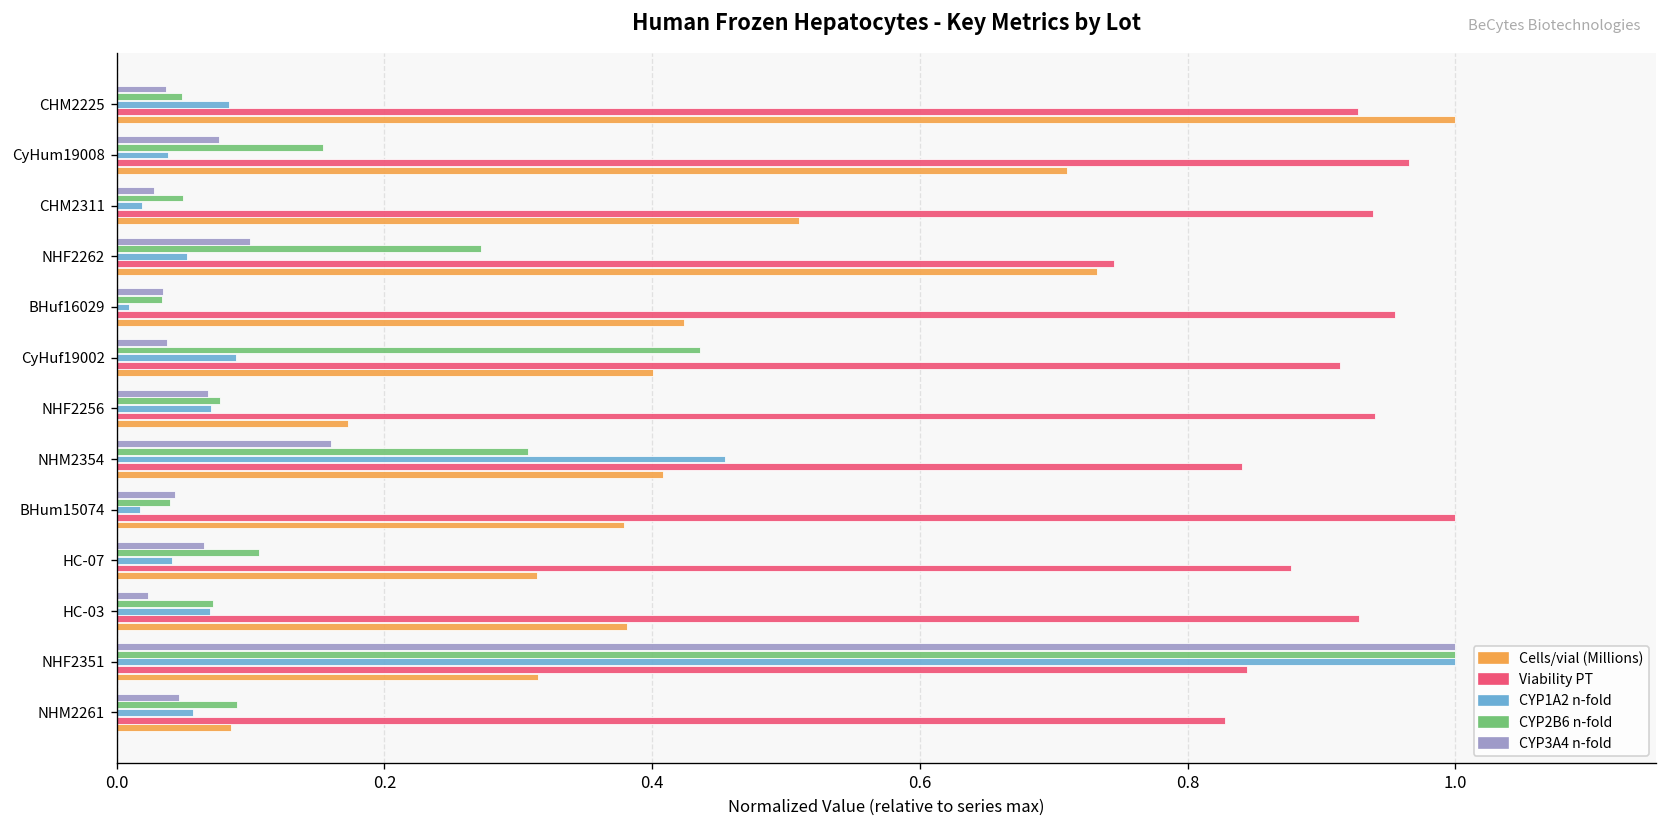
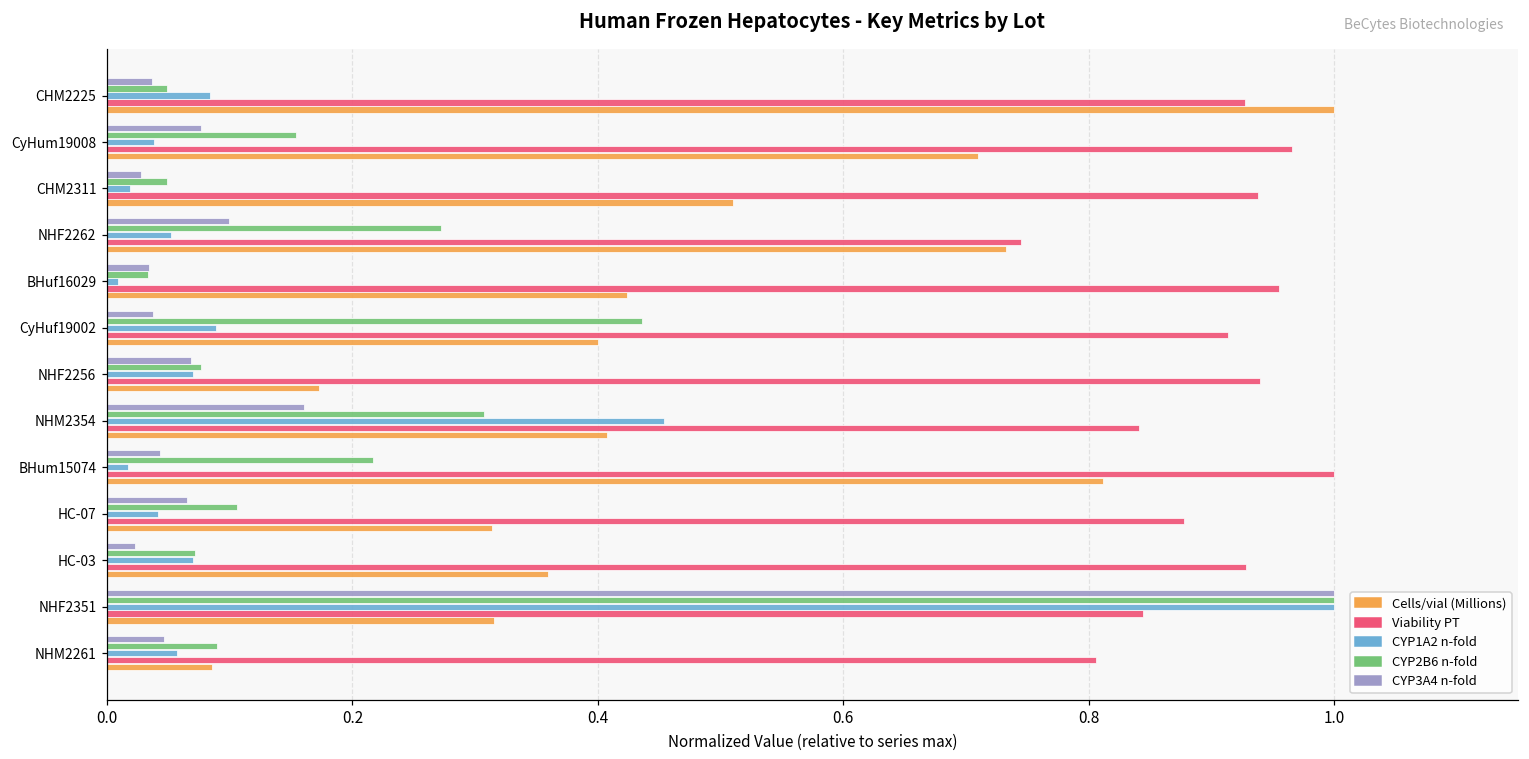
  {
    "Cells/vial (Millions)": {
      "CHM2225": 1.000,
      "CyHum19008": 0.710,
      "CHM2311": 0.510,
      "NHF2262": 0.732,
      "BHuf16029": 0.424,
      "CyHuf19002": 0.400,
      "NHF2256": 0.173,
      "NHM2354": 0.408,
-     "BHum15074": 0.379,
+     "BHum15074": 0.811,
      "HC-07": 0.314,
-     "HC-03": 0.381,
+     "HC-03": 0.359,
      "NHF2351": 0.315,
      "NHM2261": 0.085
    },
    "Viability PT": {
      "CHM2225": 0.927,
      "CyHum19008": 0.966,
      "CHM2311": 0.938,
      "NHF2262": 0.745,
      "BHuf16029": 0.955,
      "CyHuf19002": 0.914,
      "NHF2256": 0.940,
      "NHM2354": 0.841,
      "BHum15074": 1.000,
      "HC-07": 0.877,
      "HC-03": 0.928,
      "NHF2351": 0.844,
-     "NHM2261": 0.828
+     "NHM2261": 0.806
    },
    "CYP2B6 n-fold": {
      "CHM2225": 0.049,
      "CyHum19008": 0.154,
      "CHM2311": 0.049,
      "NHF2262": 0.272,
      "BHuf16029": 0.034,
      "CyHuf19002": 0.436,
      "NHF2256": 0.077,
      "NHM2354": 0.307,
-     "BHum15074": 0.040,
+     "BHum15074": 0.217,
      "HC-07": 0.106,
      "HC-03": 0.072,
      "NHF2351": 1.000,
      "NHM2261": 0.090
    }
  }
